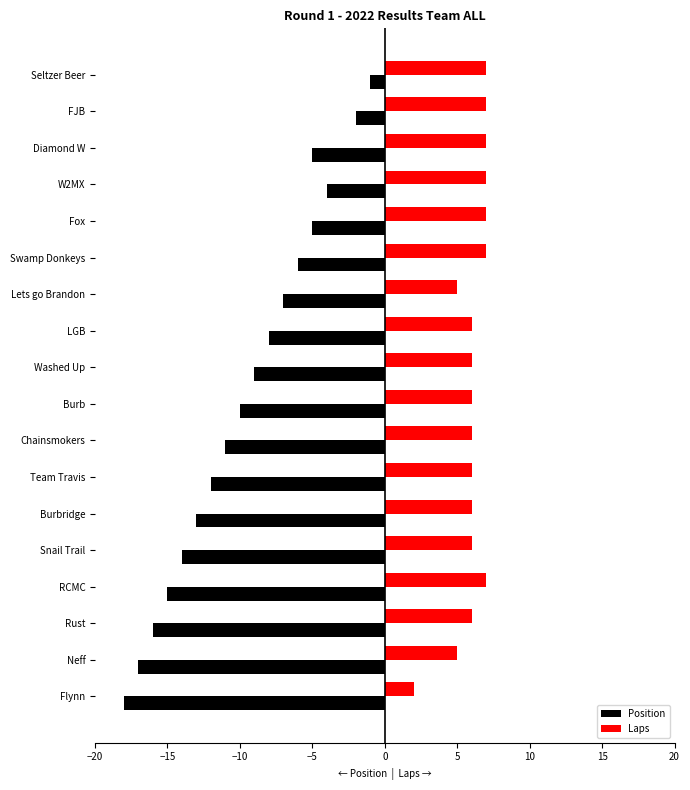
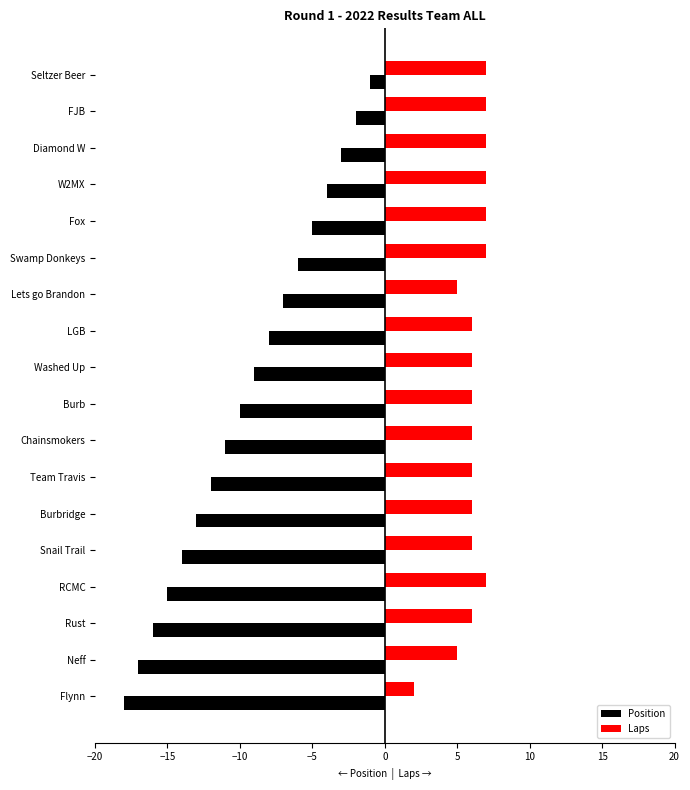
  {
    "Position": {
      "Seltzer Beer": -1.0,
      "FJB": -2.0,
-     "Diamond W": -5.0,
+     "Diamond W": -3.0,
      "W2MX": -4.0,
      "Fox": -5.0,
      "Swamp Donkeys": -6.0,
      "Lets go Brandon": -7.0,
      "LGB": -8.0,
      "Washed Up": -9.0,
      "Burb": -10.0,
      "Chainsmokers": -11.0,
      "Team Travis": -12.0,
      "Burbridge": -13.0,
      "Snail Trail": -14.0,
      "RCMC": -15.0,
      "Rust": -16.0,
      "Neff": -17.0,
      "Flynn": -18.0
    },
    "Laps": {
      "Seltzer Beer": 7.0,
      "FJB": 7.0,
      "Diamond W": 7.0,
      "W2MX": 7.0,
      "Fox": 7.0,
      "Swamp Donkeys": 7.0,
      "Lets go Brandon": 5.0,
      "LGB": 6.0,
      "Washed Up": 6.0,
      "Burb": 6.0,
      "Chainsmokers": 6.0,
      "Team Travis": 6.0,
      "Burbridge": 6.0,
      "Snail Trail": 6.0,
      "RCMC": 7.0,
      "Rust": 6.0,
      "Neff": 5.0,
      "Flynn": 2.0
    }
  }
